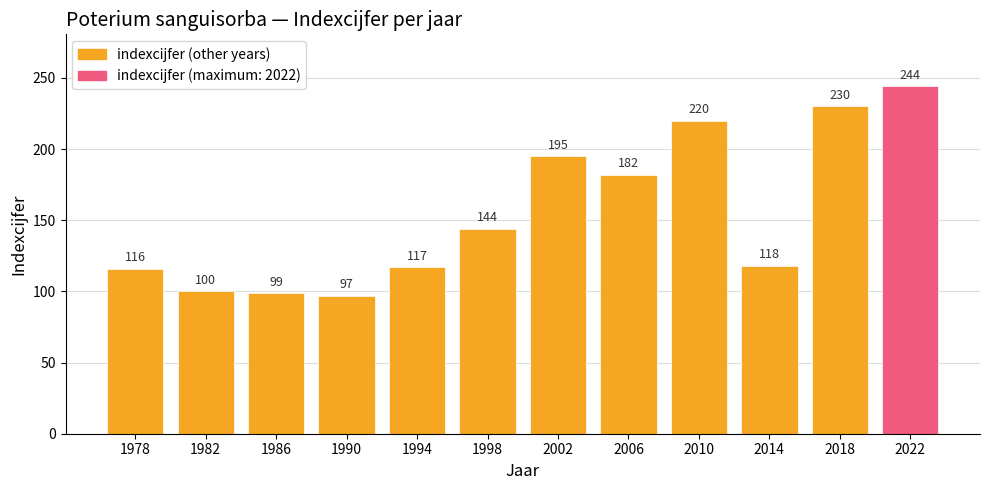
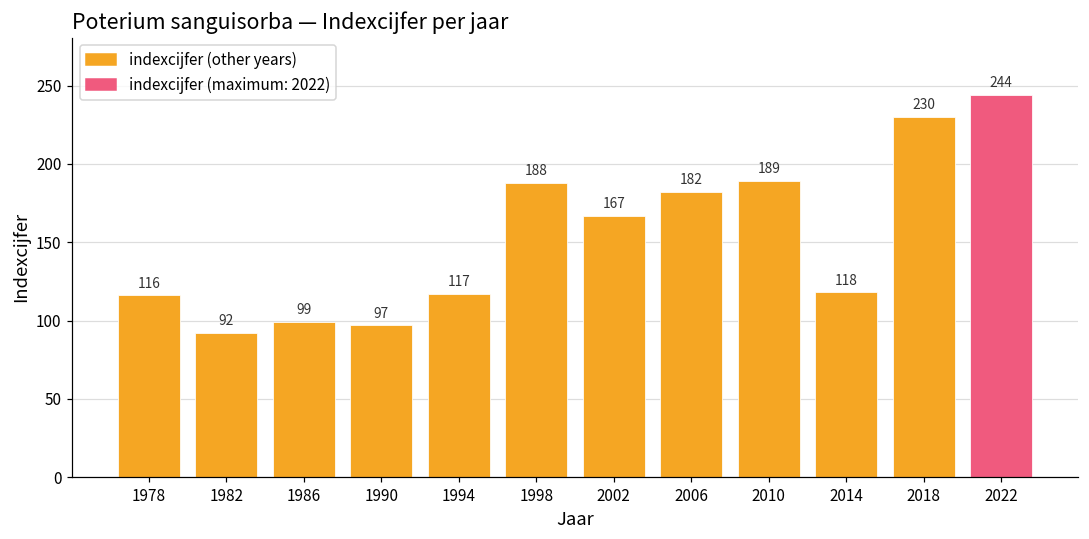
  {
    "1978": 116,
-   "1982": 100,
+   "1982": 92,
    "1986": 99,
    "1990": 97,
    "1994": 117,
-   "1998": 144,
-   "2002": 195,
+   "1998": 188,
+   "2002": 167,
    "2006": 182,
-   "2010": 220,
+   "2010": 189,
    "2014": 118,
    "2018": 230,
    "2022": 244
  }
